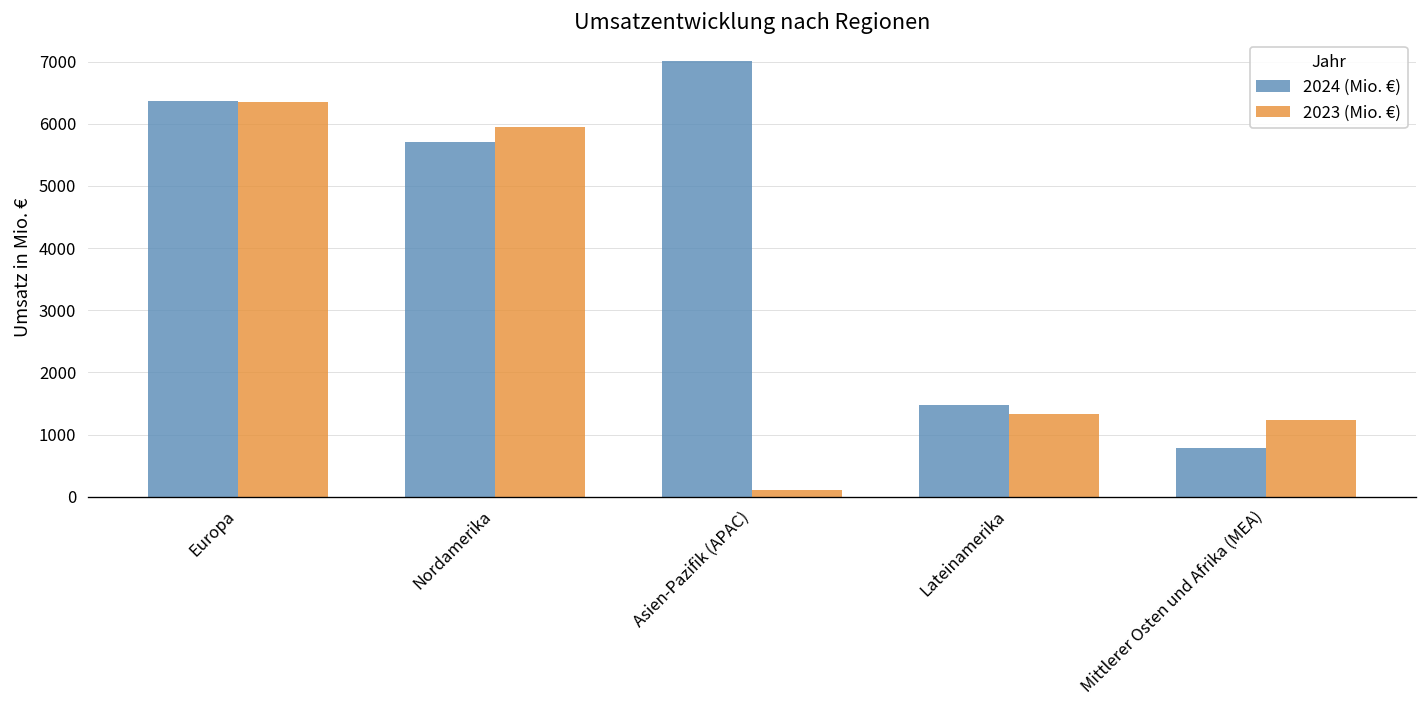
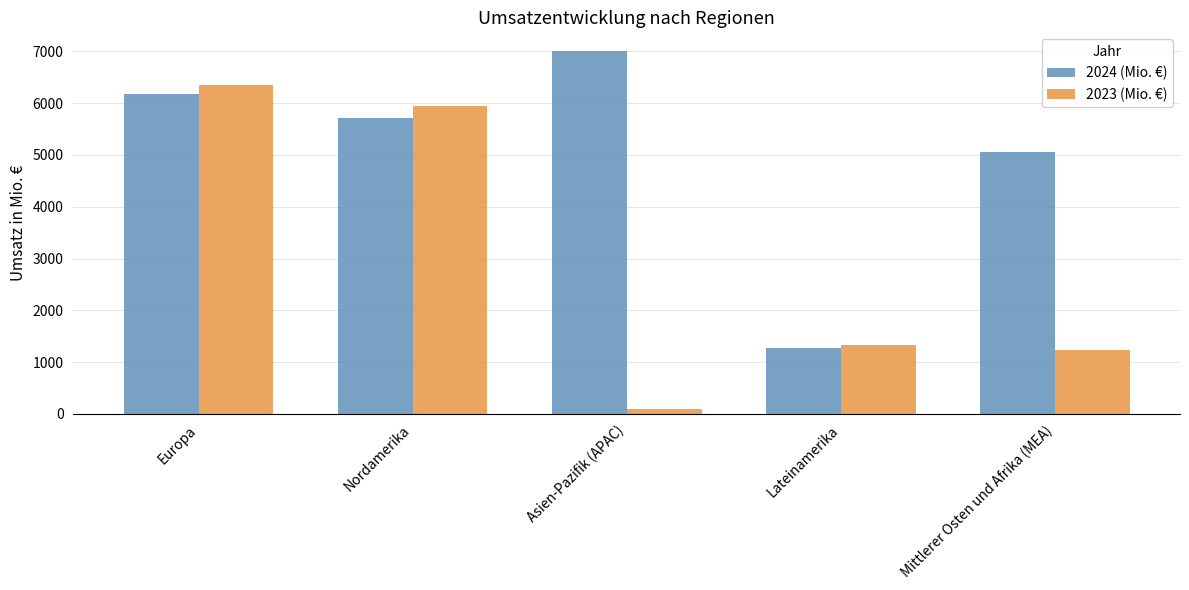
  {
    "2024 (Mio. €)": {
-     "Europa": 6400,
+     "Europa": 6200,
      "Nordamerika": 5700,
      "Asien-Pazifik (APAC)": 7000,
-     "Lateinamerika": 1500,
-     "Mittlerer Osten und Afrika (MEA)": 800
+     "Lateinamerika": 1300,
+     "Mittlerer Osten und Afrika (MEA)": 5100
    },
    "2023 (Mio. €)": {
      "Europa": 6300,
      "Nordamerika": 6000,
      "Asien-Pazifik (APAC)": 100,
      "Lateinamerika": 1300,
      "Mittlerer Osten und Afrika (MEA)": 1200
    }
  }
